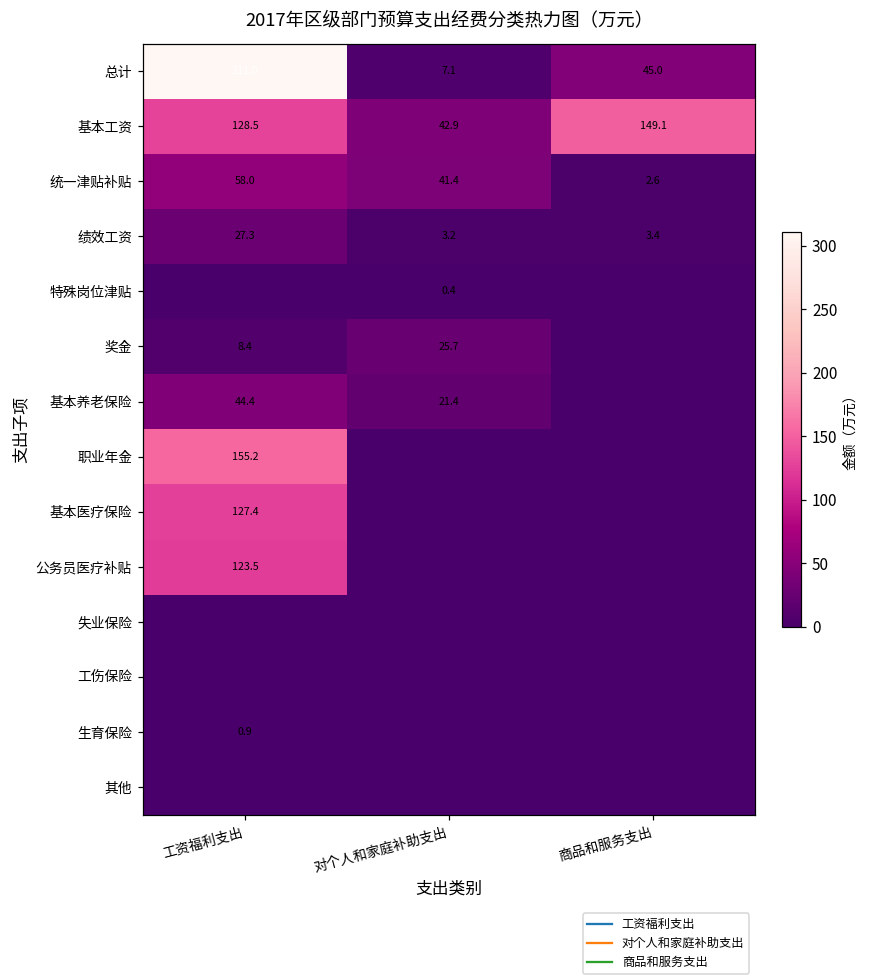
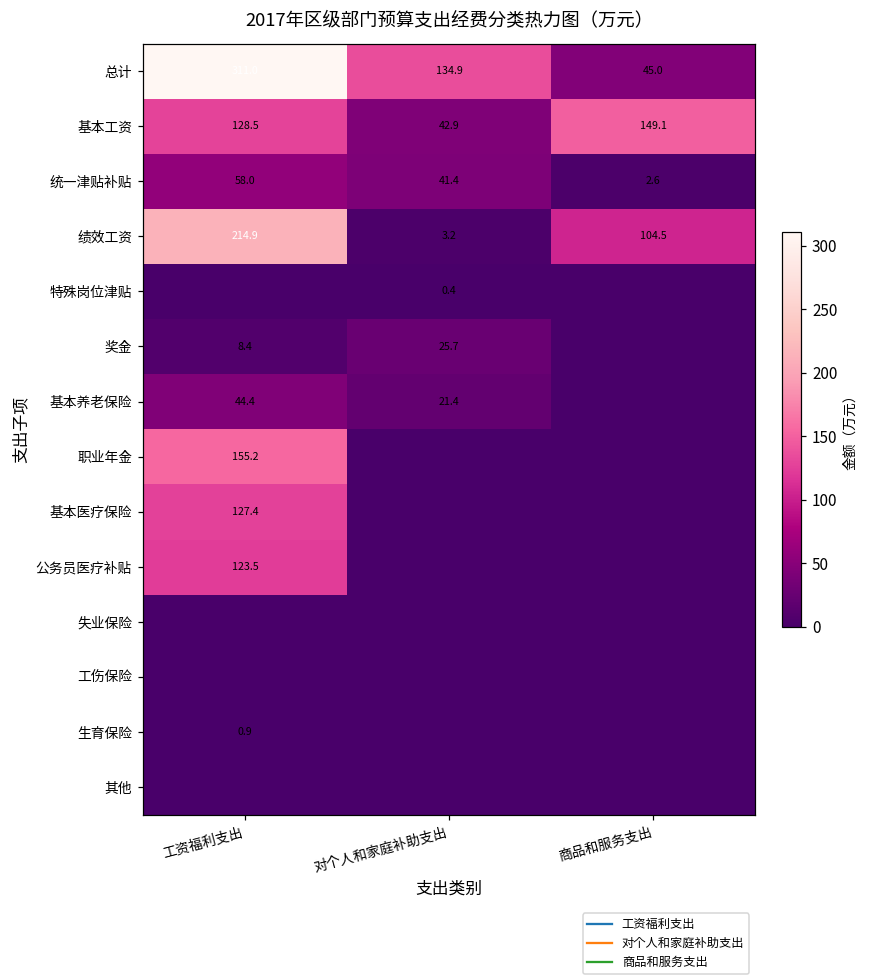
  {
    "总计": {
-     "对个人和家庭补助支出": 7.1,
+     "对个人和家庭补助支出": 134.9,
      "商品和服务支出": 45.0
    },
    "基本工资": {
      "工资福利支出": 128.5,
      "对个人和家庭补助支出": 42.9,
      "商品和服务支出": 149.1
    },
    "统一津贴补贴": {
      "工资福利支出": 58.0,
      "对个人和家庭补助支出": 41.4,
      "商品和服务支出": 2.6
    },
    "绩效工资": {
-     "工资福利支出": 27.3,
+     "工资福利支出": 214.9,
      "对个人和家庭补助支出": 3.2,
-     "商品和服务支出": 3.4
+     "商品和服务支出": 104.5
    },
    "特殊岗位津贴": {
      "对个人和家庭补助支出": 0.4
    },
    "奖金": {
      "工资福利支出": 8.4,
      "对个人和家庭补助支出": 25.7
    },
    "基本养老保险": {
      "工资福利支出": 44.4,
      "对个人和家庭补助支出": 21.4
    },
    "职业年金": {
      "工资福利支出": 155.2
    },
    "基本医疗保险": {
      "工资福利支出": 127.4
    },
    "公务员医疗补贴": {
      "工资福利支出": 123.5
    },
    "生育保险": {
      "工资福利支出": 0.9
    }
  }
